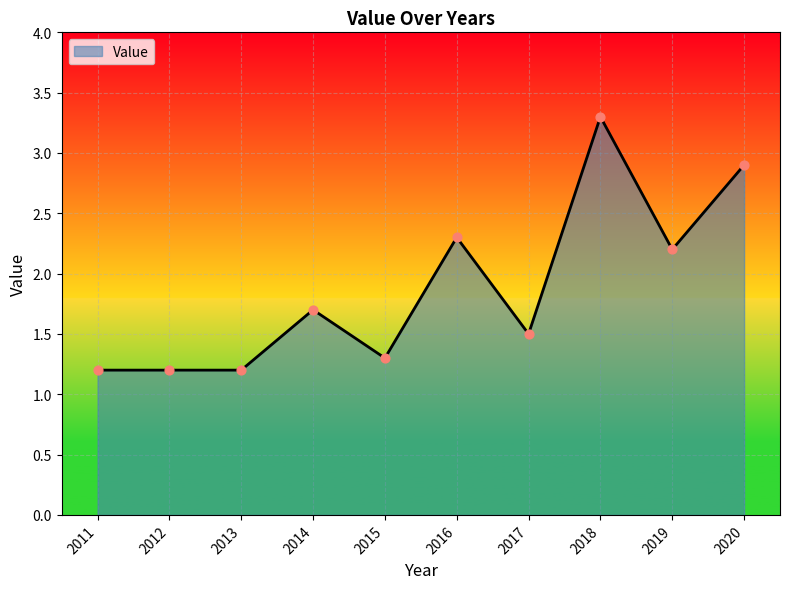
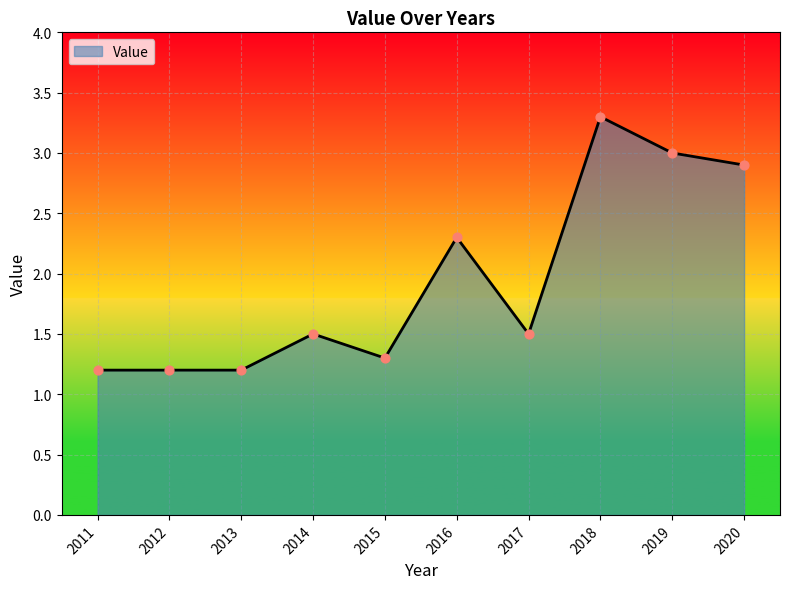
  {
    "2011": 1.2,
    "2012": 1.2,
    "2013": 1.2,
-   "2014": 1.7,
+   "2014": 1.5,
    "2015": 1.3,
    "2016": 2.3,
    "2017": 1.5,
    "2018": 3.3,
-   "2019": 2.2,
+   "2019": 3.0,
    "2020": 2.9
  }
